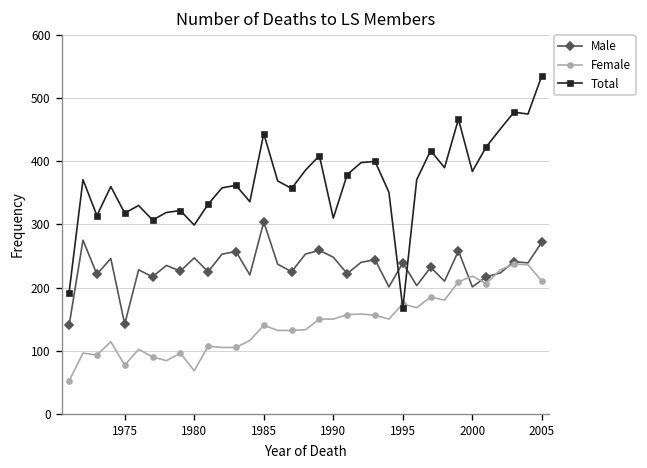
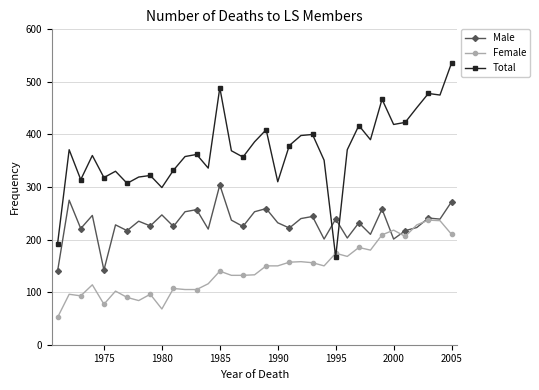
  {
    "Male": {
      "1975": 140,
      "1980": 250,
      "1985": 300,
-     "1990": 250,
+     "1990": 230,
      "1995": 240,
      "2000": 200,
      "2005": 270
    },
    "Female": {
      "1975": 80,
      "1980": 70,
      "1985": 140,
      "1990": 150,
      "1995": 170,
      "2000": 220,
      "2005": 210
    },
    "Total": {
      "1975": 320,
      "1980": 300,
-     "1985": 440,
+     "1985": 490,
      "1990": 310,
      "1995": 170,
-     "2000": 380,
+     "2000": 420,
      "2005": 540
    }
  }
